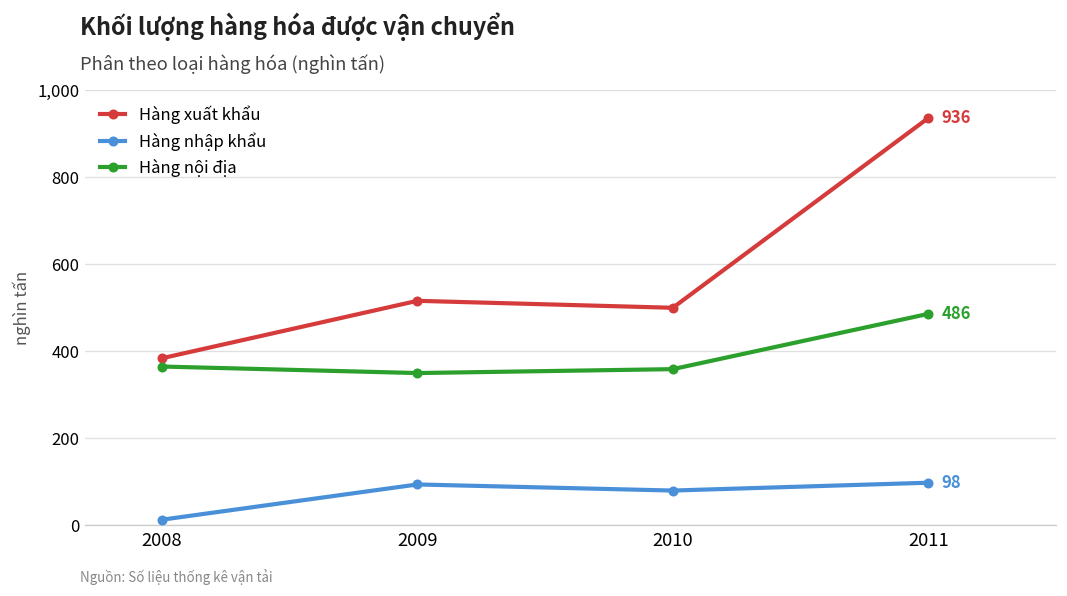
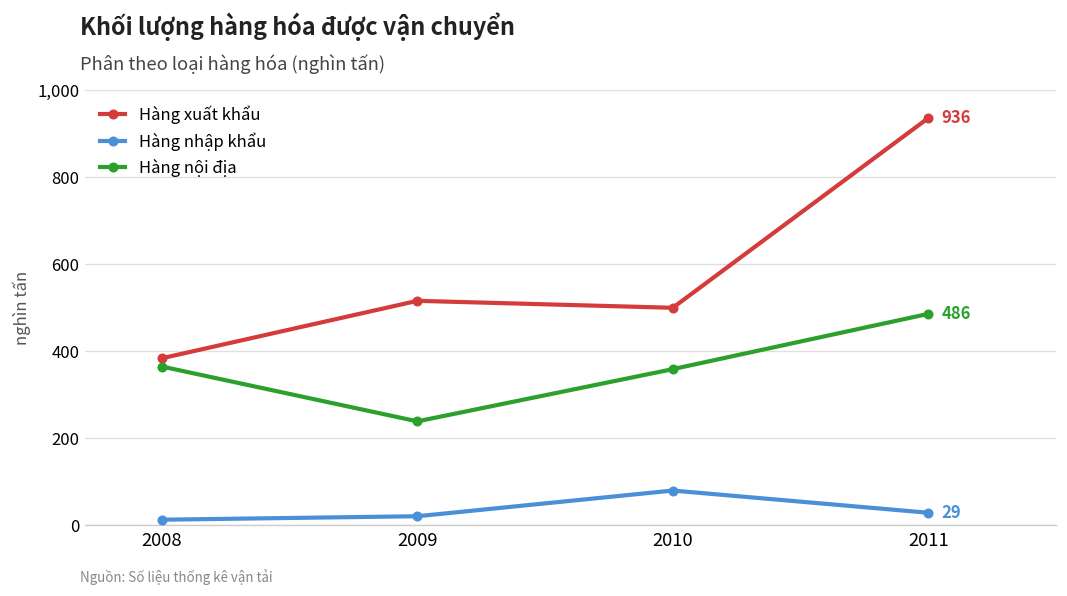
  {
    "Hàng xuất khẩu": {
      "2011": 936
    },
    "Hàng nhập khẩu": {
-     "2009": 90,
-     "2011": 98
+     "2009": 20,
+     "2011": 29
    },
    "Hàng nội địa": {
      "2008": 370,
-     "2009": 350,
+     "2009": 240,
      "2010": 360
    }
  }
